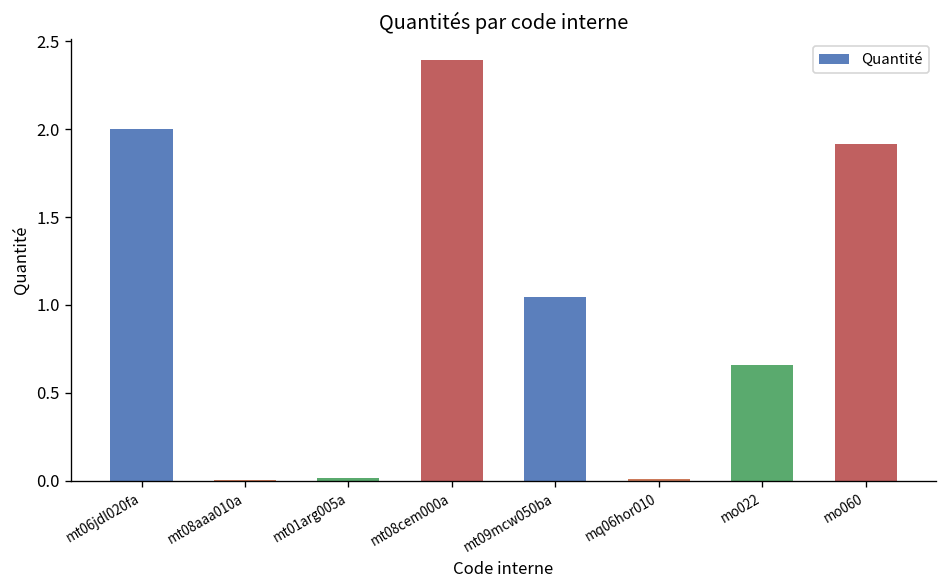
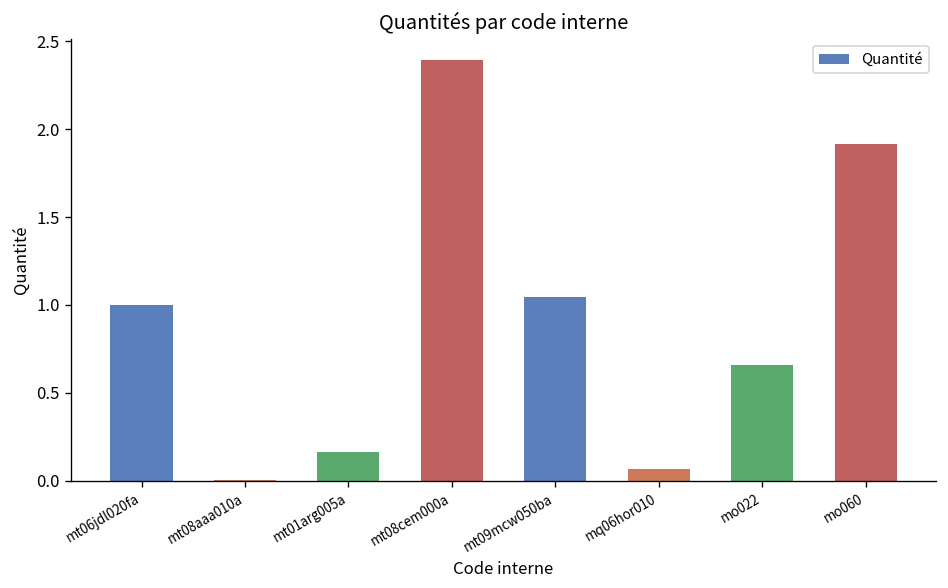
  {
-   "mt06jdl020fa": 2,
-   "mt01arg005a": 0.02,
+   "mt06jdl020fa": 1,
+   "mt01arg005a": 0.16,
    "mt08cem000a": 2.39,
    "mt09mcw050ba": 1.05,
-   "mq06hor010": 0.01,
+   "mq06hor010": 0.07,
    "mo022": 0.66,
    "mo060": 1.92
  }
